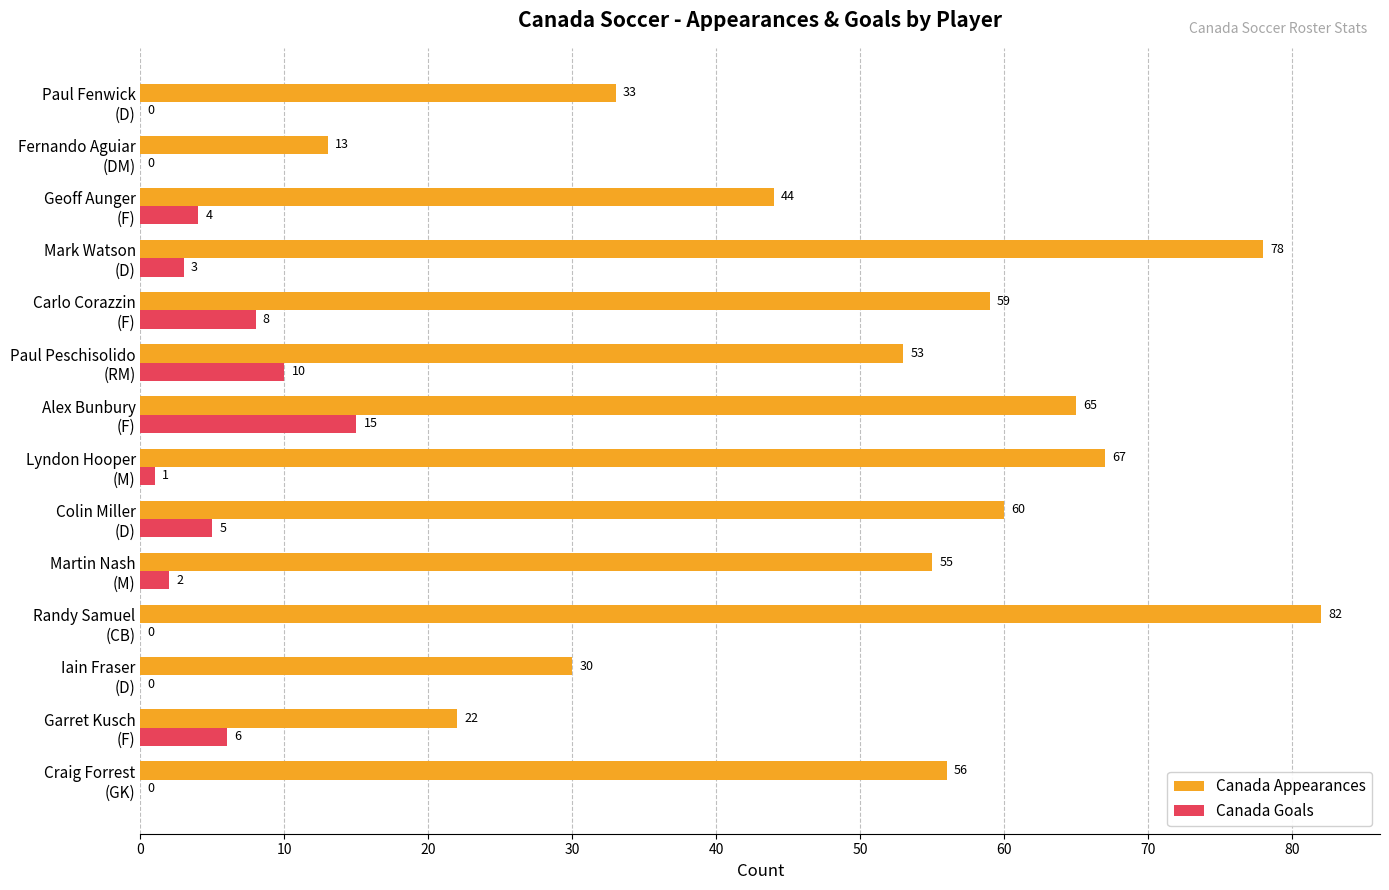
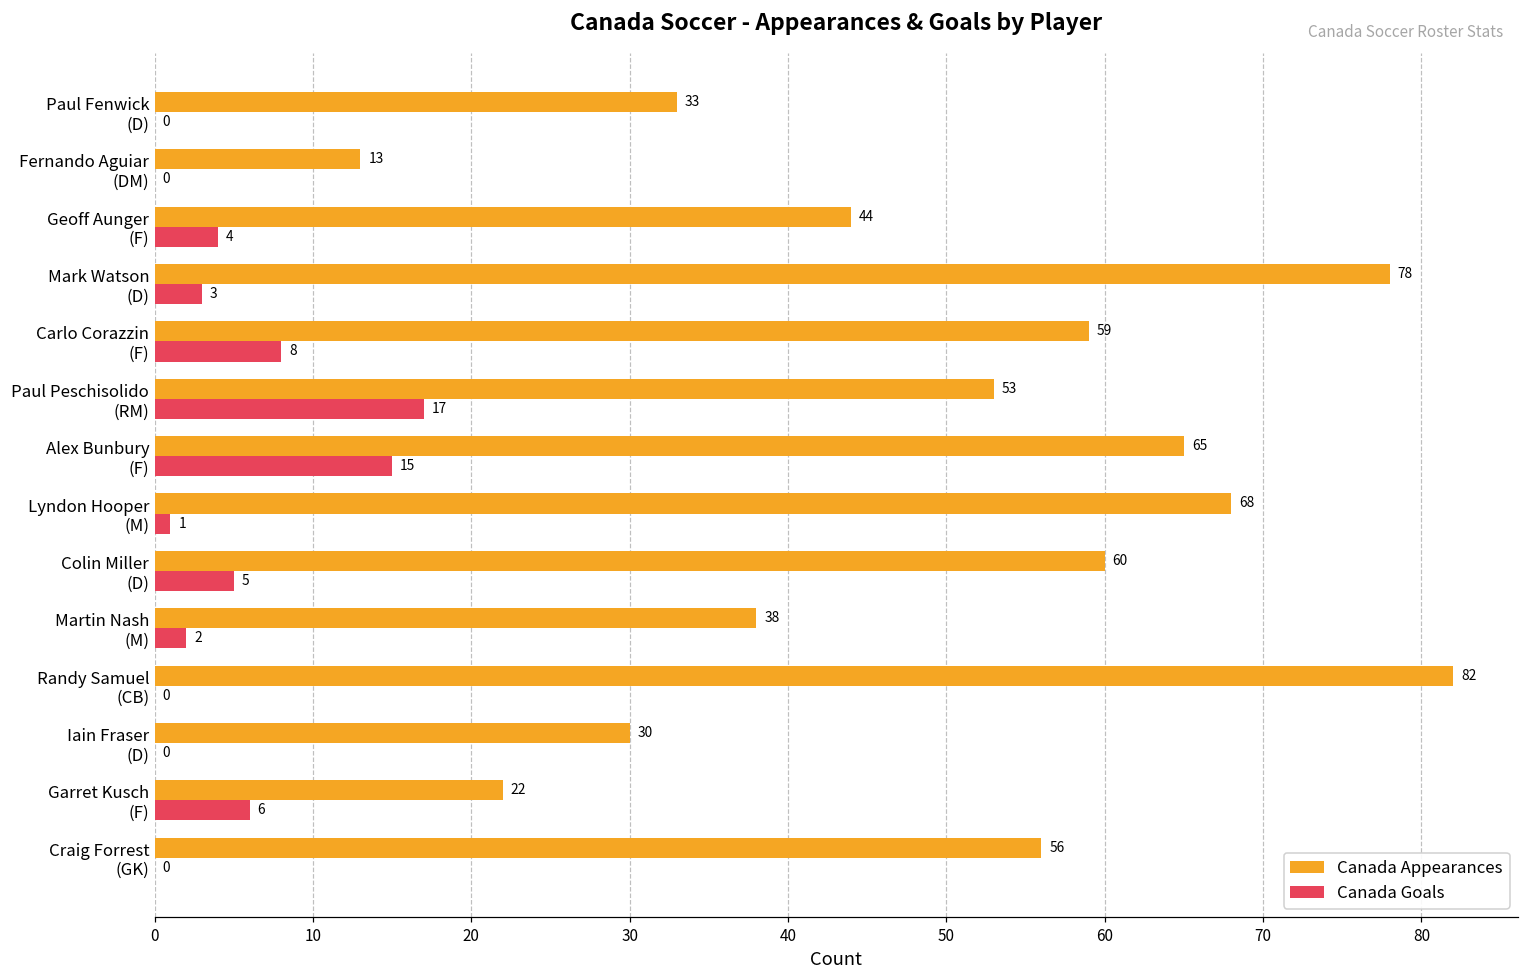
  {
    "Canada Appearances": {
      "Paul Fenwick (D)": 33,
      "Fernando Aguiar (DM)": 13,
      "Geoff Aunger (F)": 44,
      "Mark Watson (D)": 78,
      "Carlo Corazzin (F)": 59,
      "Paul Peschisolido (RM)": 53,
      "Alex Bunbury (F)": 65,
-     "Lyndon Hooper (M)": 67,
+     "Lyndon Hooper (M)": 68,
      "Colin Miller (D)": 60,
-     "Martin Nash (M)": 55,
+     "Martin Nash (M)": 38,
      "Randy Samuel (CB)": 82,
      "Iain Fraser (D)": 30,
      "Garret Kusch (F)": 22,
      "Craig Forrest (GK)": 56
    },
    "Canada Goals": {
      "Paul Fenwick (D)": 0,
      "Fernando Aguiar (DM)": 0,
      "Geoff Aunger (F)": 4,
      "Mark Watson (D)": 3,
      "Carlo Corazzin (F)": 8,
-     "Paul Peschisolido (RM)": 10,
+     "Paul Peschisolido (RM)": 17,
      "Alex Bunbury (F)": 15,
      "Lyndon Hooper (M)": 1,
      "Colin Miller (D)": 5,
      "Martin Nash (M)": 2,
      "Randy Samuel (CB)": 0,
      "Iain Fraser (D)": 0,
      "Garret Kusch (F)": 6,
      "Craig Forrest (GK)": 0
    }
  }
